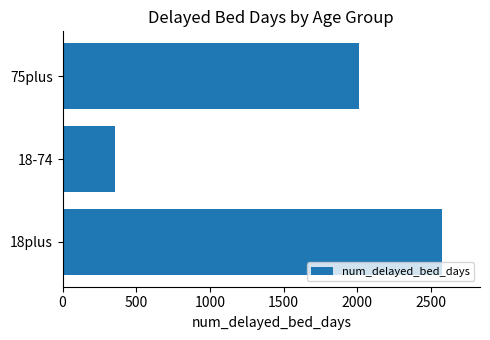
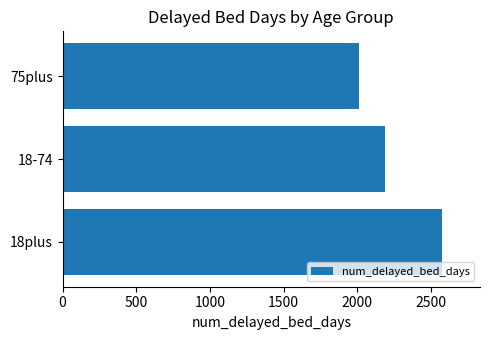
  {
    "75plus": 2010,
-   "18-74": 360,
+   "18-74": 2190,
    "18plus": 2570
  }
